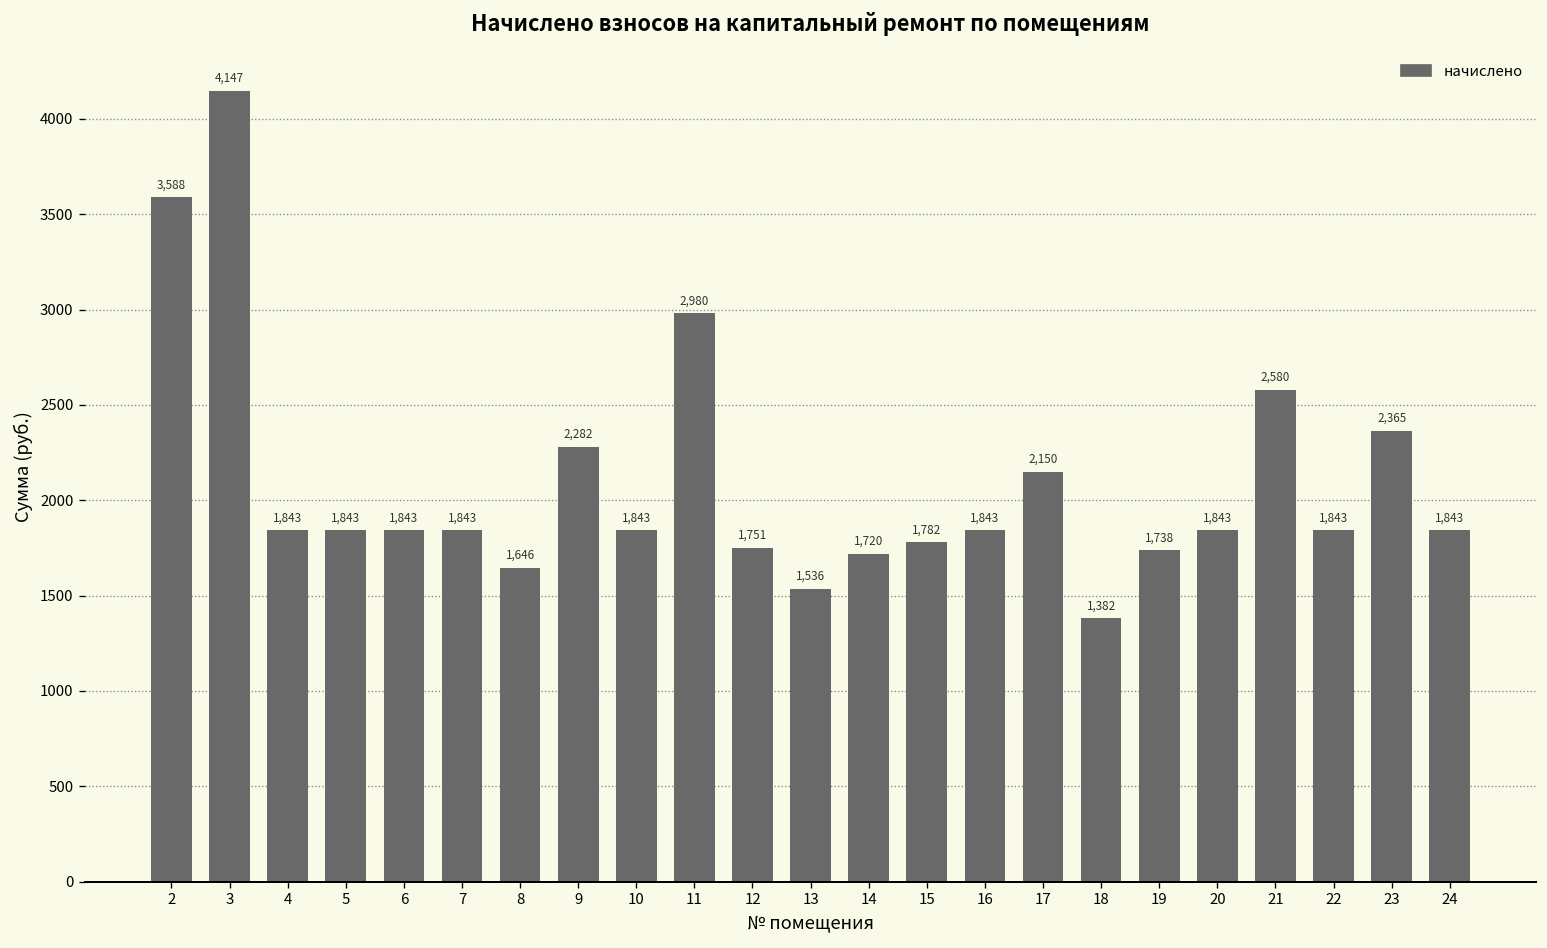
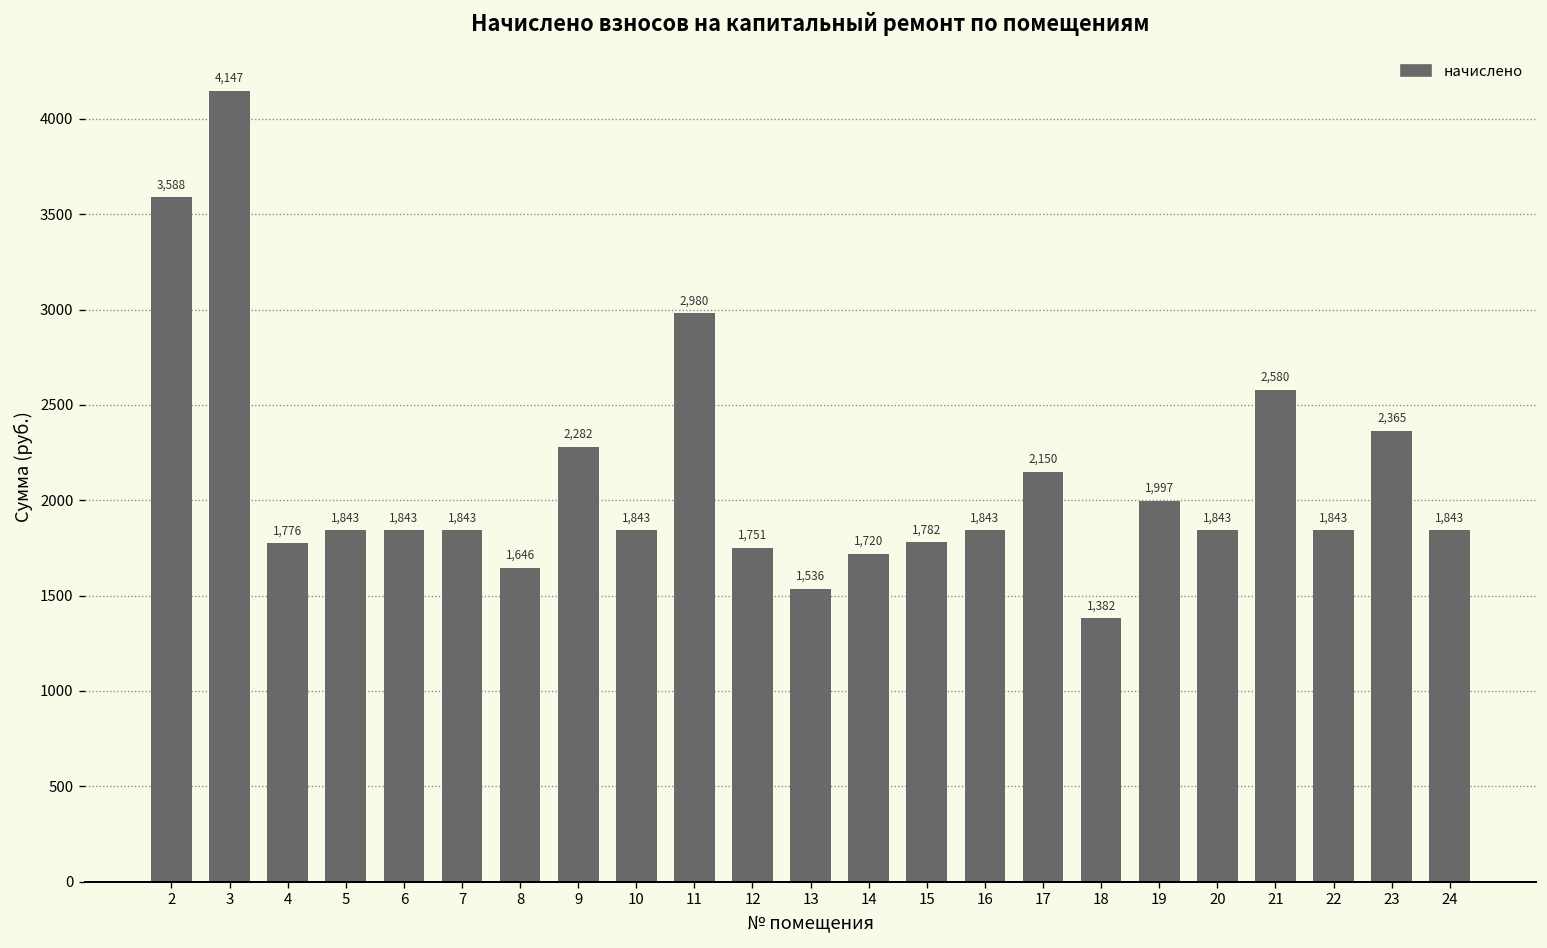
  {
    "2": "3,588",
    "3": "4,147",
-   "4": "1,843",
+   "4": "1,776",
    "5": "1,843",
    "6": "1,843",
    "7": "1,843",
    "8": "1,646",
    "9": "2,282",
    "10": "1,843",
    "11": "2,980",
    "12": "1,751",
    "13": "1,536",
    "14": "1,720",
    "15": "1,782",
    "16": "1,843",
    "17": "2,150",
    "18": "1,382",
-   "19": "1,738",
+   "19": "1,997",
    "20": "1,843",
    "21": "2,580",
    "22": "1,843",
    "23": "2,365",
    "24": "1,843"
  }
